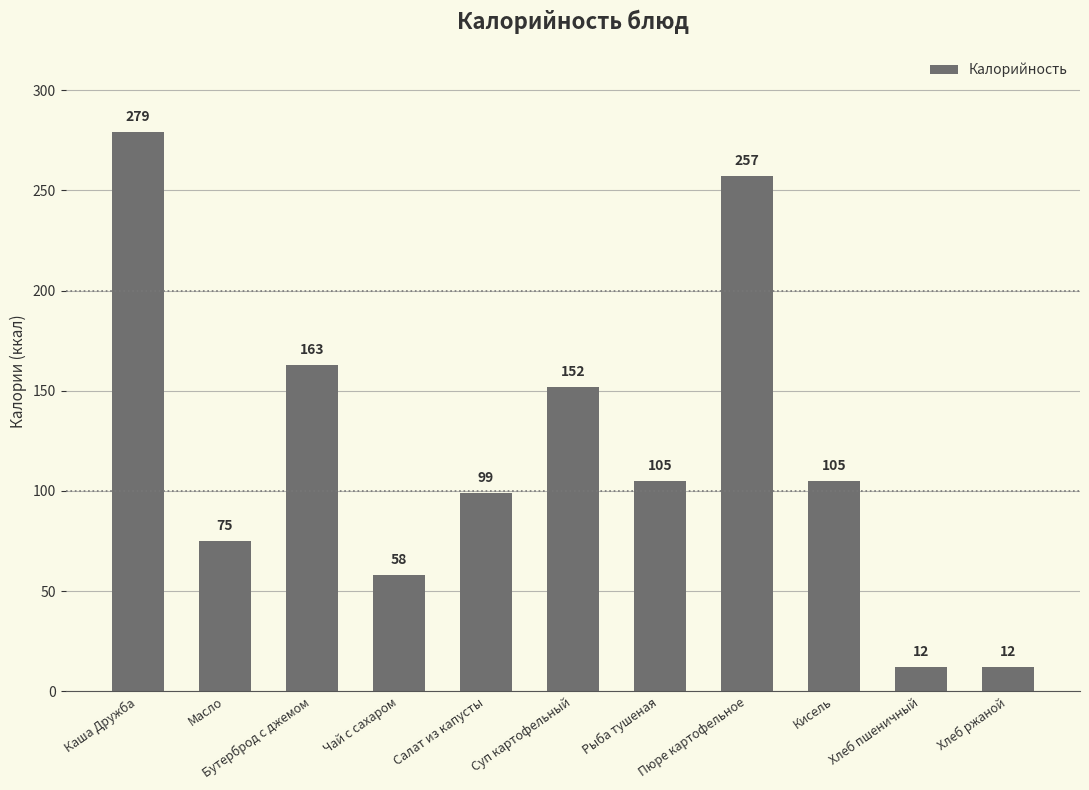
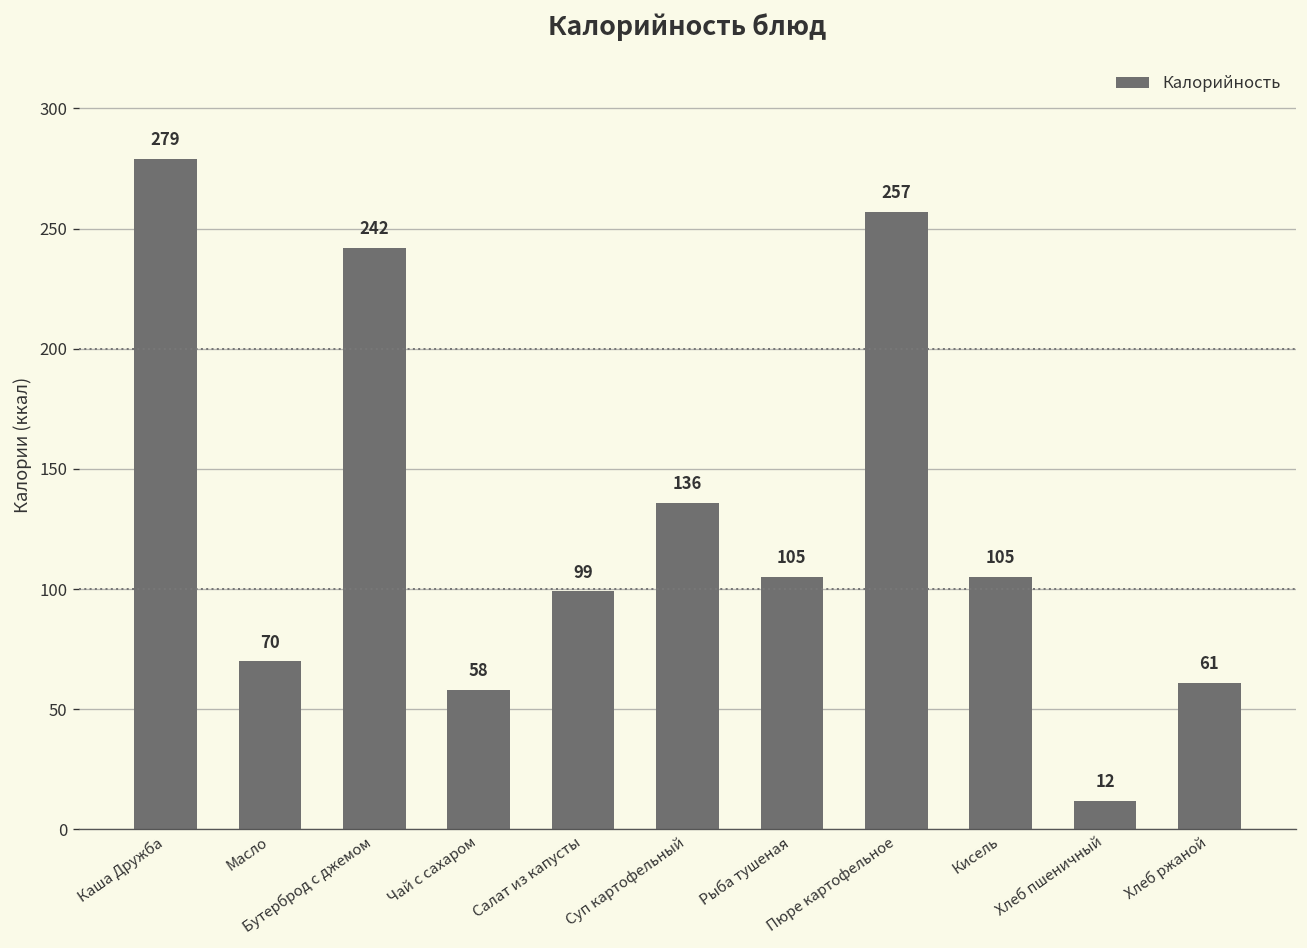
  {
    "Каша Дружба": 279,
-   "Масло": 75,
-   "Бутерброд с джемом": 163,
+   "Масло": 70,
+   "Бутерброд с джемом": 242,
    "Чай с сахаром": 58,
    "Салат из капусты": 99,
-   "Суп картофельный": 152,
+   "Суп картофельный": 136,
    "Рыба тушеная": 105,
    "Пюре картофельное": 257,
    "Кисель": 105,
    "Хлеб пшеничный": 12,
-   "Хлеб ржаной": 12
+   "Хлеб ржаной": 61
  }
